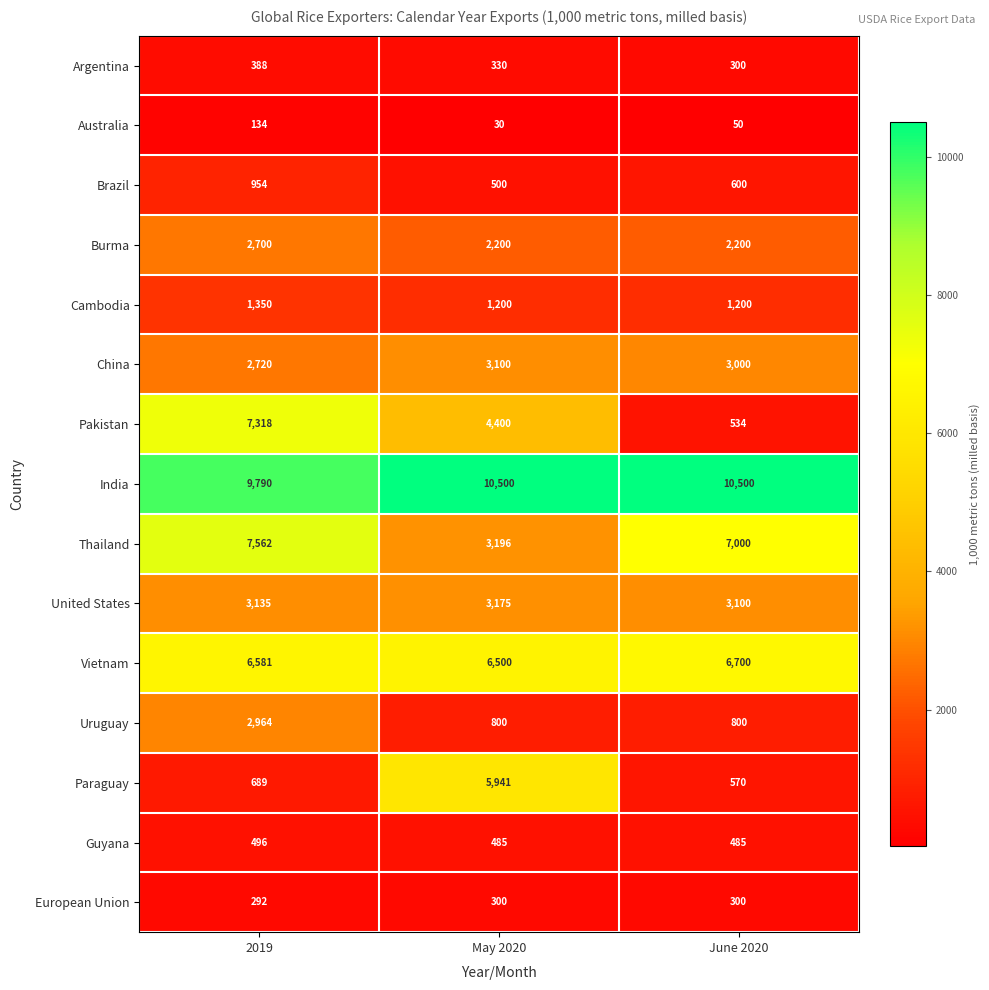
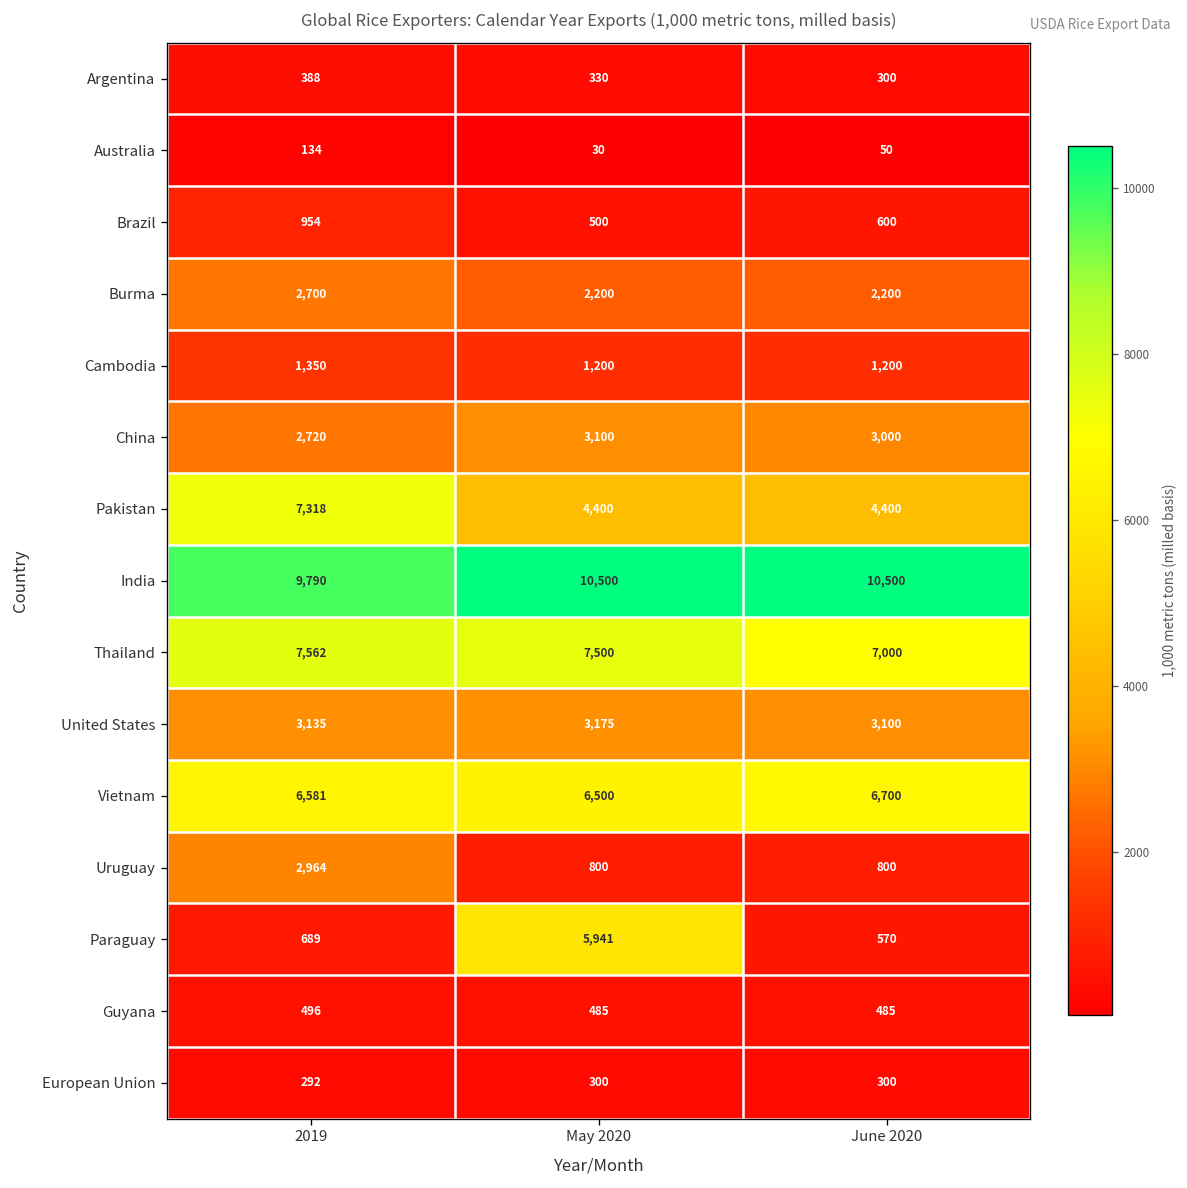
  {
    "Argentina": {
      "2019": "388",
      "May 2020": "330",
      "June 2020": "300"
    },
    "Australia": {
      "2019": "134",
      "May 2020": "30",
      "June 2020": "50"
    },
    "Brazil": {
      "2019": "954",
      "May 2020": "500",
      "June 2020": "600"
    },
    "Burma": {
      "2019": "2,700",
      "May 2020": "2,200",
      "June 2020": "2,200"
    },
    "Cambodia": {
      "2019": "1,350",
      "May 2020": "1,200",
      "June 2020": "1,200"
    },
    "China": {
      "2019": "2,720",
      "May 2020": "3,100",
      "June 2020": "3,000"
    },
    "Pakistan": {
      "2019": "7,318",
      "May 2020": "4,400",
-     "June 2020": "534"
+     "June 2020": "4,400"
    },
    "India": {
      "2019": "9,790",
      "May 2020": "10,500",
      "June 2020": "10,500"
    },
    "Thailand": {
      "2019": "7,562",
-     "May 2020": "3,196",
+     "May 2020": "7,500",
      "June 2020": "7,000"
    },
    "United States": {
      "2019": "3,135",
      "May 2020": "3,175",
      "June 2020": "3,100"
    },
    "Vietnam": {
      "2019": "6,581",
      "May 2020": "6,500",
      "June 2020": "6,700"
    },
    "Uruguay": {
      "2019": "2,964",
      "May 2020": "800",
      "June 2020": "800"
    },
    "Paraguay": {
      "2019": "689",
      "May 2020": "5,941",
      "June 2020": "570"
    },
    "Guyana": {
      "2019": "496",
      "May 2020": "485",
      "June 2020": "485"
    },
    "European Union": {
      "2019": "292",
      "May 2020": "300",
      "June 2020": "300"
    }
  }
